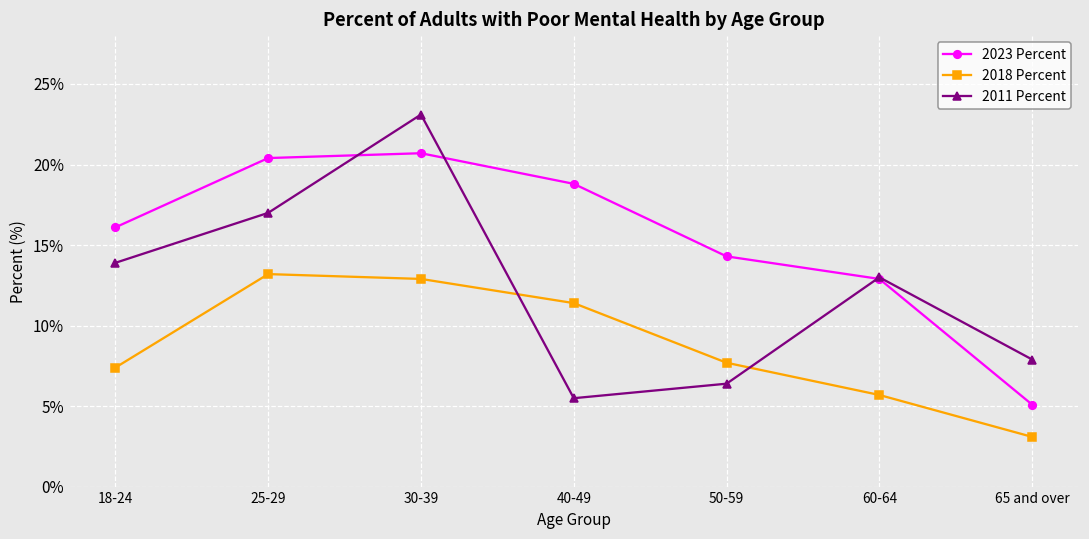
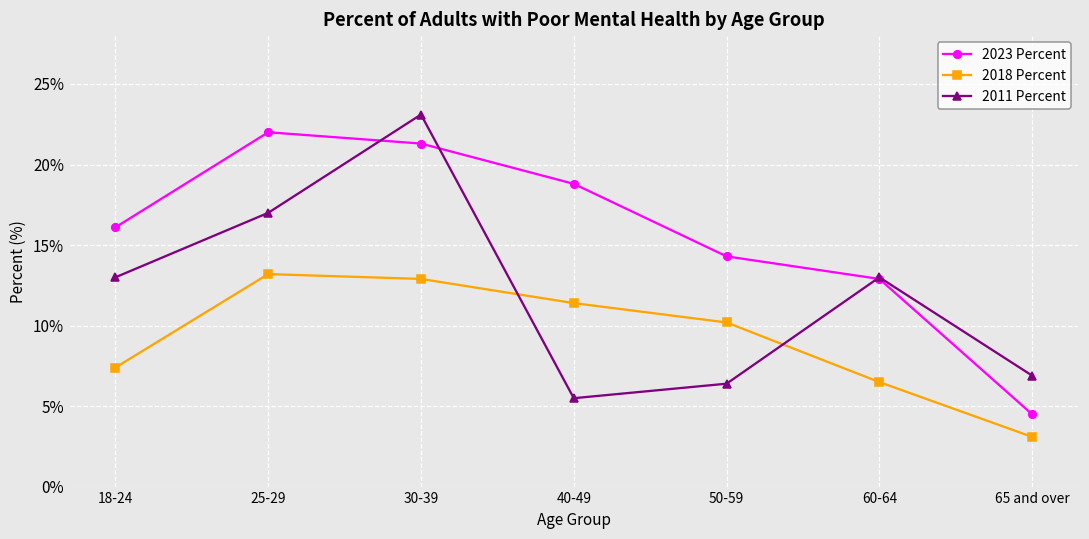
  {
    "2023 Percent": {
      "18-24": "16.1%",
-     "25-29": "20.4%",
-     "30-39": "20.7%",
+     "25-29": "22.0%",
+     "30-39": "21.3%",
      "40-49": "18.8%",
      "50-59": "14.3%",
-     "65 and over": "5.1%"
+     "65 and over": "4.5%"
    },
    "2018 Percent": {
      "18-24": "7.4%",
      "25-29": "13.2%",
      "30-39": "12.9%",
      "40-49": "11.4%",
-     "50-59": "7.7%",
-     "60-64": "5.7%",
+     "50-59": "10.2%",
+     "60-64": "6.5%",
      "65 and over": "3.1%"
    },
    "2011 Percent": {
-     "18-24": "13.9%",
+     "18-24": "13.0%",
      "25-29": "17.0%",
      "30-39": "23.1%",
      "40-49": "5.5%",
      "50-59": "6.4%",
-     "65 and over": "7.9%"
+     "65 and over": "6.9%"
    }
  }
